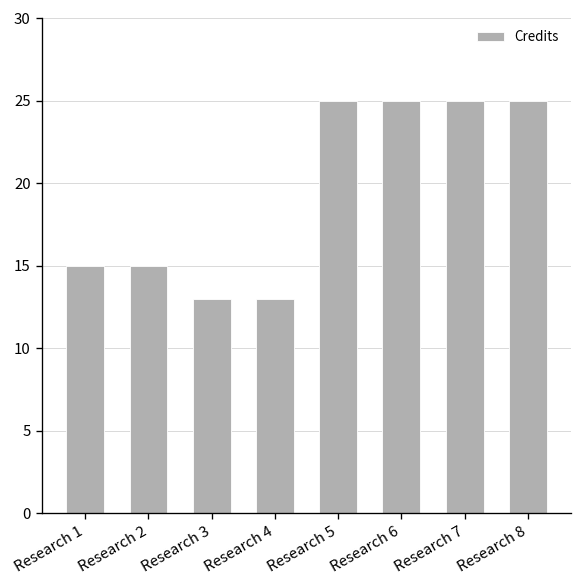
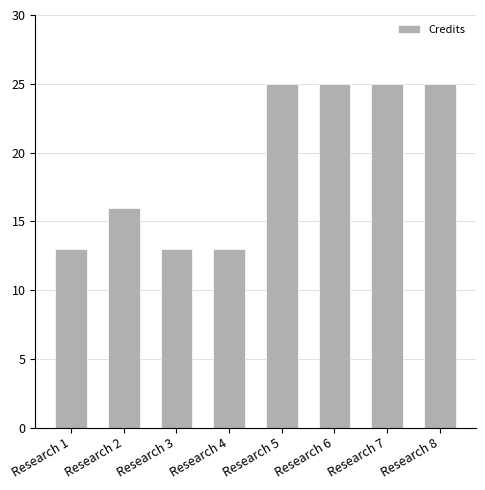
  {
-   "Research 1": 15,
-   "Research 2": 15,
+   "Research 1": 13,
+   "Research 2": 16,
    "Research 3": 13,
    "Research 4": 13,
    "Research 5": 25,
    "Research 6": 25,
    "Research 7": 25,
    "Research 8": 25
  }
